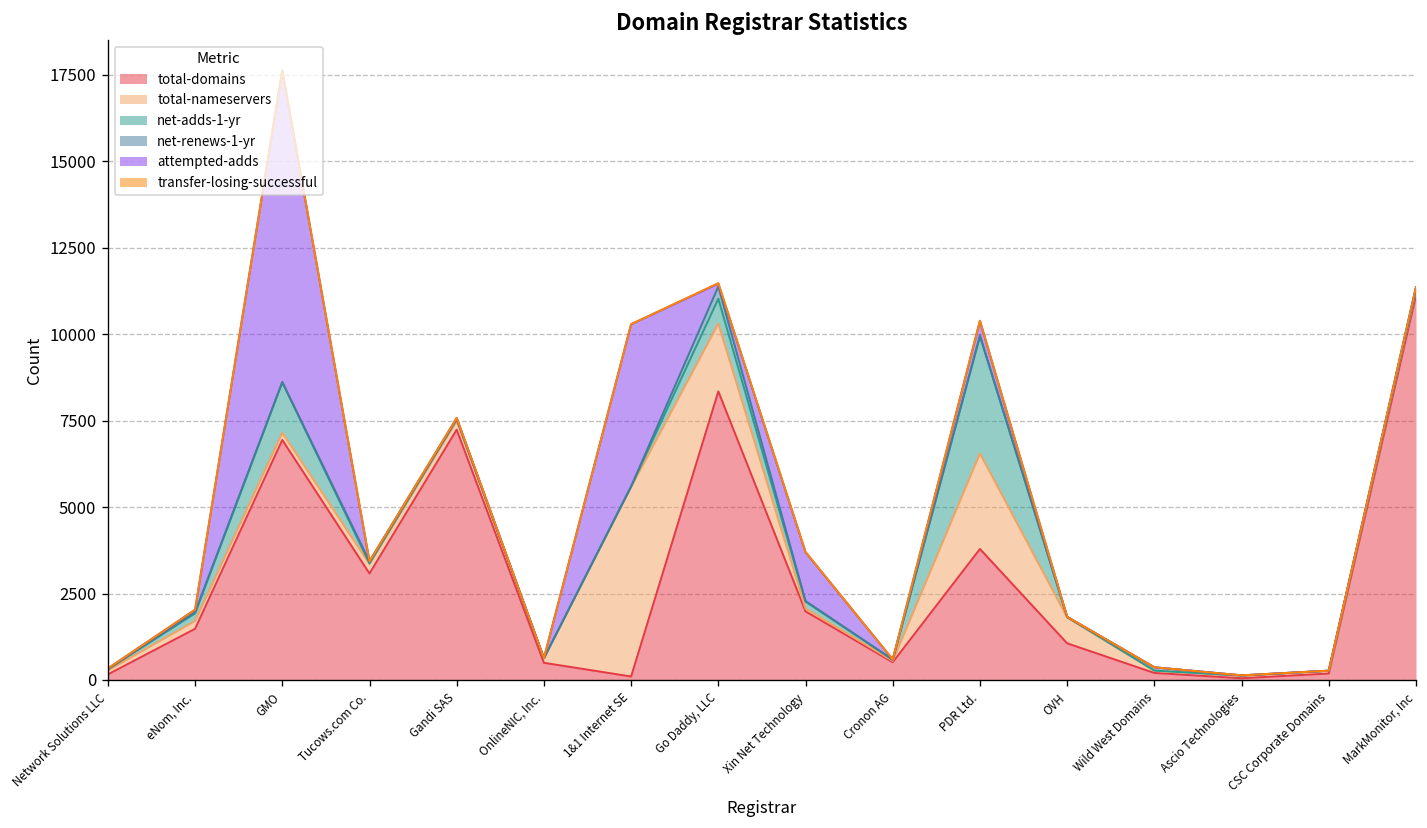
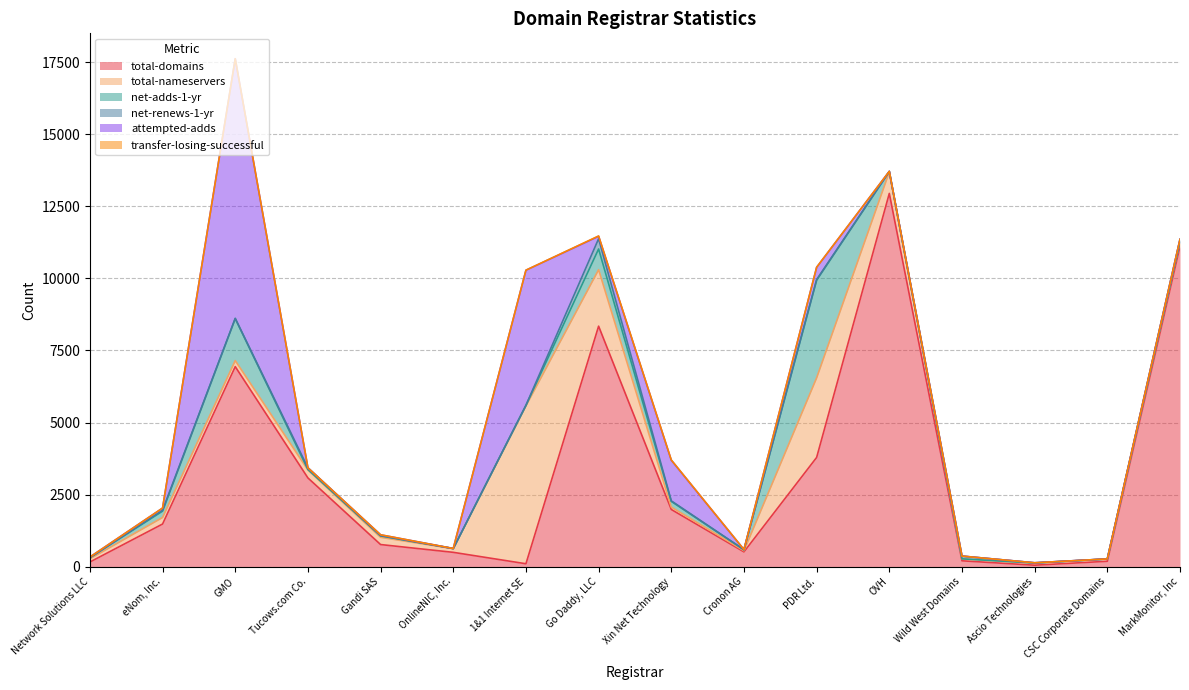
  {
    "total-domains": {
      "Network Solutions LLC": 200,
      "eNom, Inc.": 1500,
      "GMO": 6900,
      "Tucows.com Co.": 3100,
-     "Gandi SAS": 7200,
+     "Gandi SAS": 800,
      "OnlineNIC, Inc.": 500,
      "1&1 Internet SE": 100,
      "Go Daddy, LLC": 8300,
      "PDR Ltd.": 3800,
-     "OVH": 1100,
+     "OVH": 12900,
      "MarkMonitor, Inc": 11100
    },
    "total-nameservers": {
      "eNom, Inc.": 200,
      "GMO": 200,
      "Go Daddy, LLC": 2000,
      "PDR Ltd.": 2800
    },
    "transfer-losing-successful": {
      "1&1 Internet SE": 4700,
      "Go Daddy, LLC": 11500,
      "Xin Net Technology": 1400,
      "PDR Ltd.": 400
    }
  }
